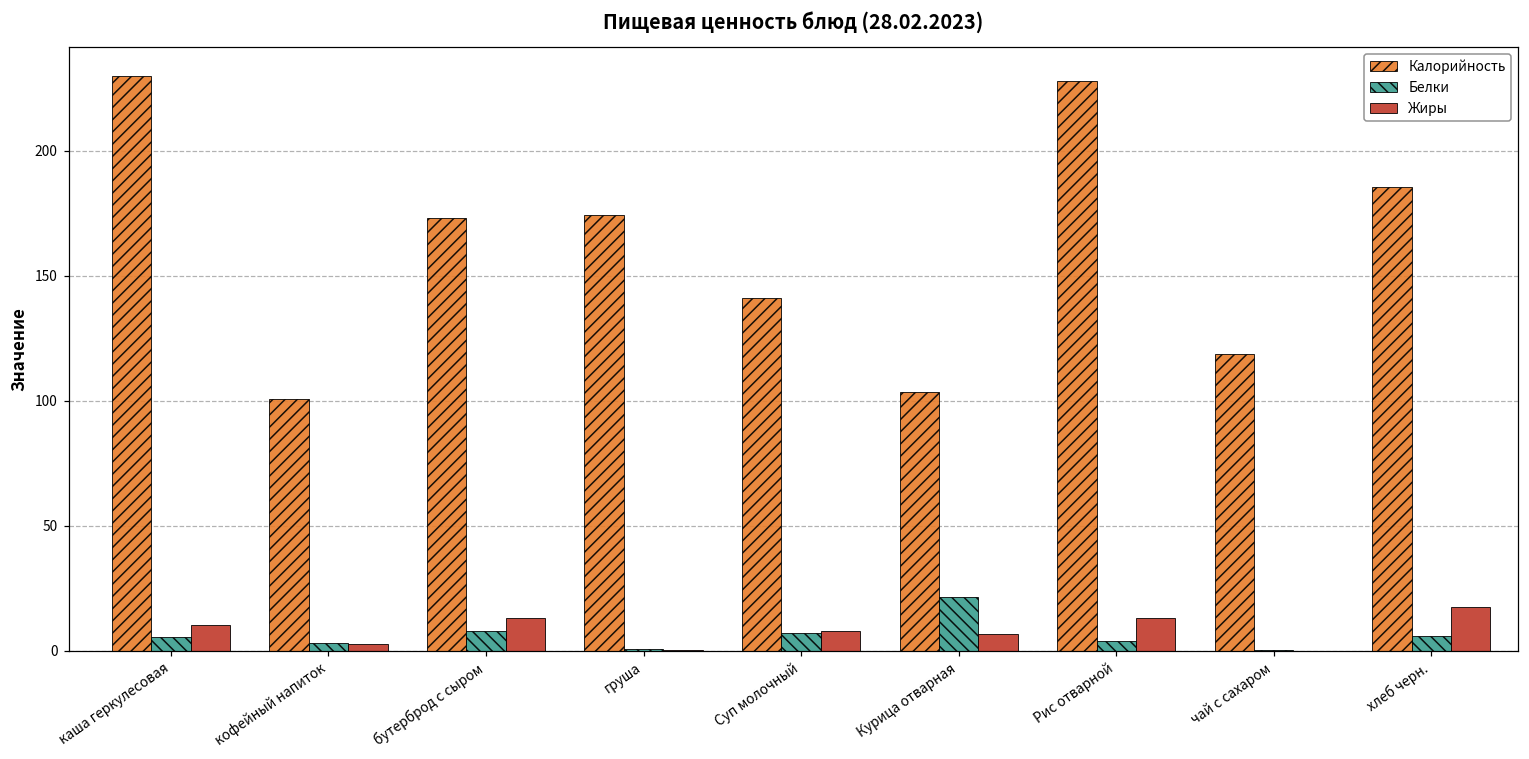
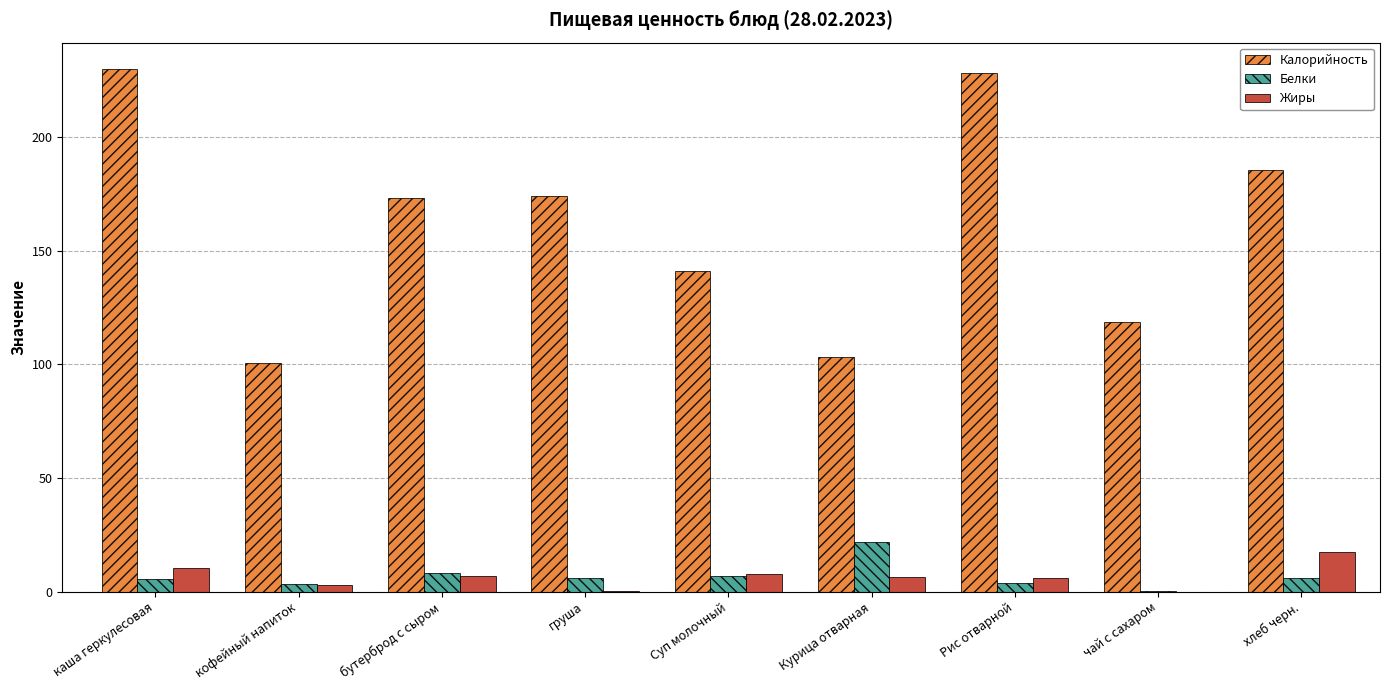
  {
    "Калорийность": {
      "каша геркулесовая": 230,
      "кофейный напиток": 101,
      "бутерброд с сыром": 173,
      "груша": 174,
      "Суп молочный": 141,
      "Курица отварная": 103,
      "Рис отварной": 228,
      "чай с сахаром": 119,
      "хлеб черн.": 185
    },
    "Белки": {
      "каша геркулесовая": 6,
      "кофейный напиток": 3,
      "бутерброд с сыром": 8,
-     "груша": 1,
+     "груша": 6,
      "Суп молочный": 7,
      "Курица отварная": 22,
      "Рис отварной": 4,
      "хлеб черн.": 6
    },
    "Жиры": {
      "каша геркулесовая": 10,
      "кофейный напиток": 3,
-     "бутерброд с сыром": 13,
+     "бутерброд с сыром": 7,
      "Суп молочный": 8,
      "Курица отварная": 7,
-     "Рис отварной": 13,
+     "Рис отварной": 6,
      "чай с сахаром": 0,
      "хлеб черн.": 17
    }
  }
